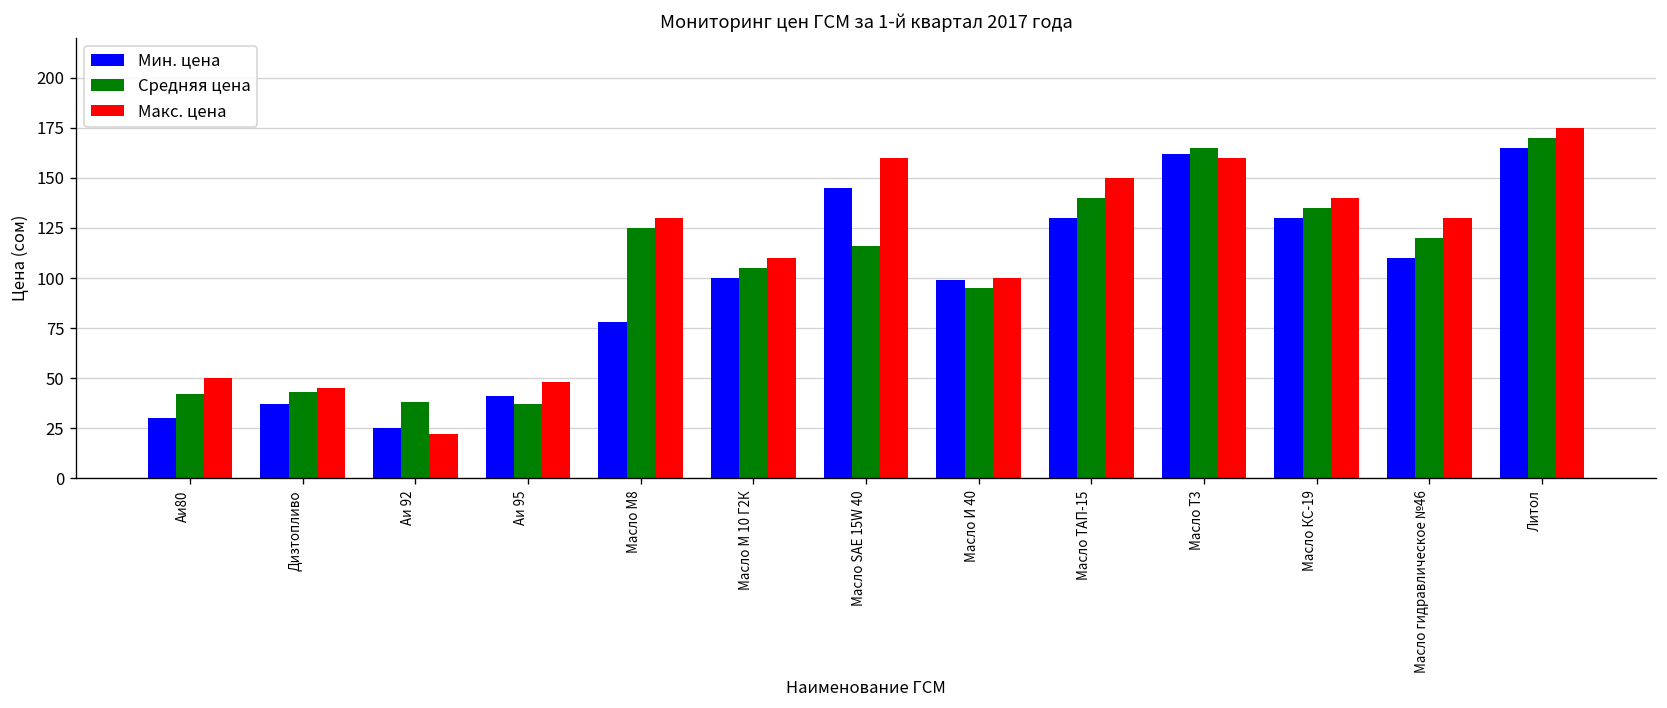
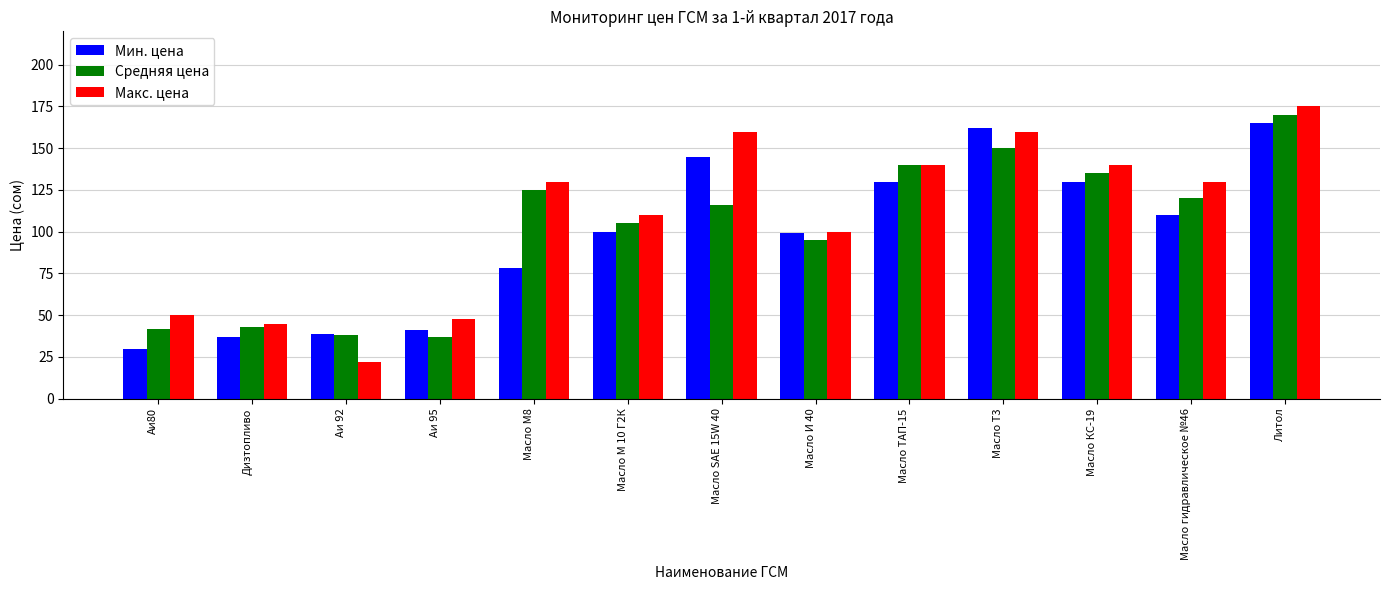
  {
    "Мин. цена": {
      "Аи80": 30,
      "Дизтопливо": 37,
-     "Аи 92": 25,
+     "Аи 92": 39,
      "Аи 95": 41,
      "Масло М8": 78,
      "Масло М 10 Г2К": 100,
      "Масло SAE 15W 40": 145,
      "Масло И 40": 99,
      "Масло ТАП-15": 130,
      "Масло Т3": 162,
      "Масло КС-19": 130,
      "Масло гидравлическое №46": 110,
      "Литол": 165
    },
    "Средняя цена": {
      "Аи80": 42,
      "Дизтопливо": 43,
      "Аи 92": 38,
      "Аи 95": 37,
      "Масло М8": 125,
      "Масло М 10 Г2К": 105,
      "Масло SAE 15W 40": 116,
      "Масло И 40": 95,
      "Масло ТАП-15": 140,
-     "Масло Т3": 165,
+     "Масло Т3": 150,
      "Масло КС-19": 135,
      "Масло гидравлическое №46": 120,
      "Литол": 170
    },
    "Макс. цена": {
      "Аи80": 50,
      "Дизтопливо": 45,
      "Аи 92": 22,
      "Аи 95": 48,
      "Масло М8": 130,
      "Масло М 10 Г2К": 110,
      "Масло SAE 15W 40": 160,
      "Масло И 40": 100,
-     "Масло ТАП-15": 150,
+     "Масло ТАП-15": 140,
      "Масло Т3": 160,
      "Масло КС-19": 140,
      "Масло гидравлическое №46": 130,
      "Литол": 175
    }
  }
